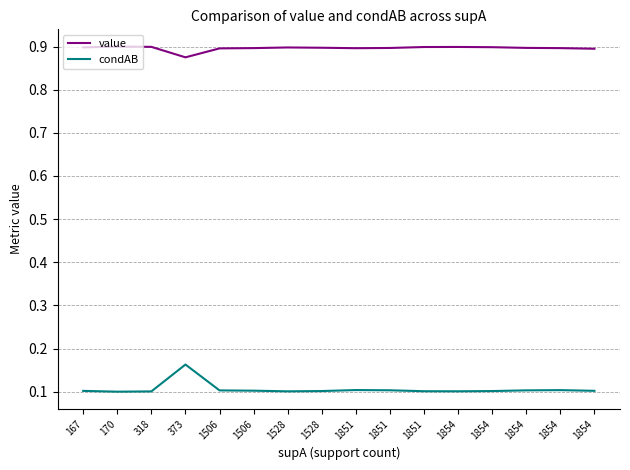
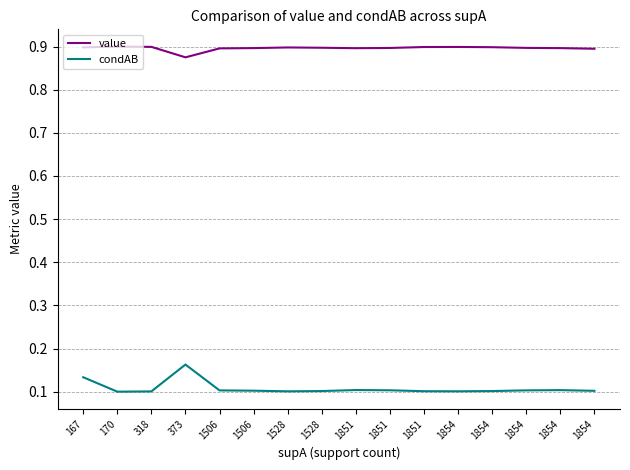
  {
    "value": {
      "318": 0.90,
      "373": 0.88
    },
    "condAB": {
-     "167": 0.10,
+     "167": 0.13,
      "170": 0.10,
      "318": 0.10,
      "373": 0.16
    }
  }
